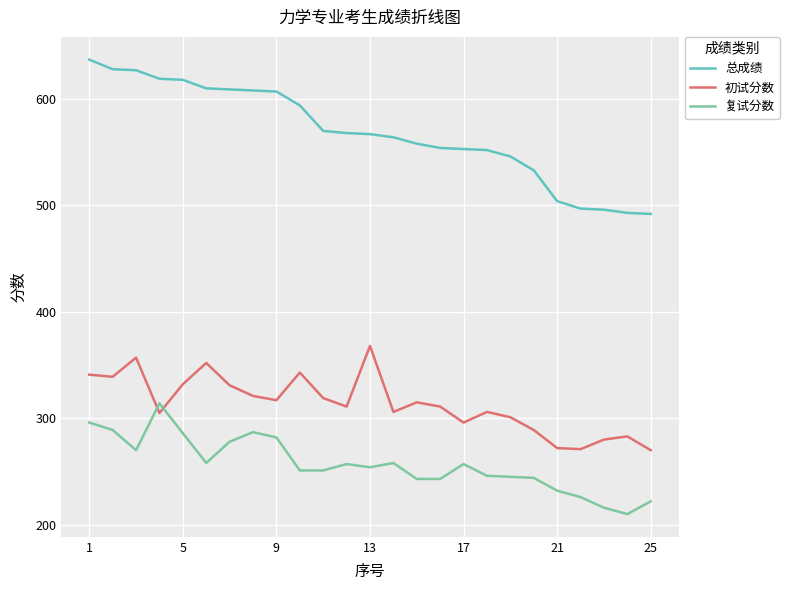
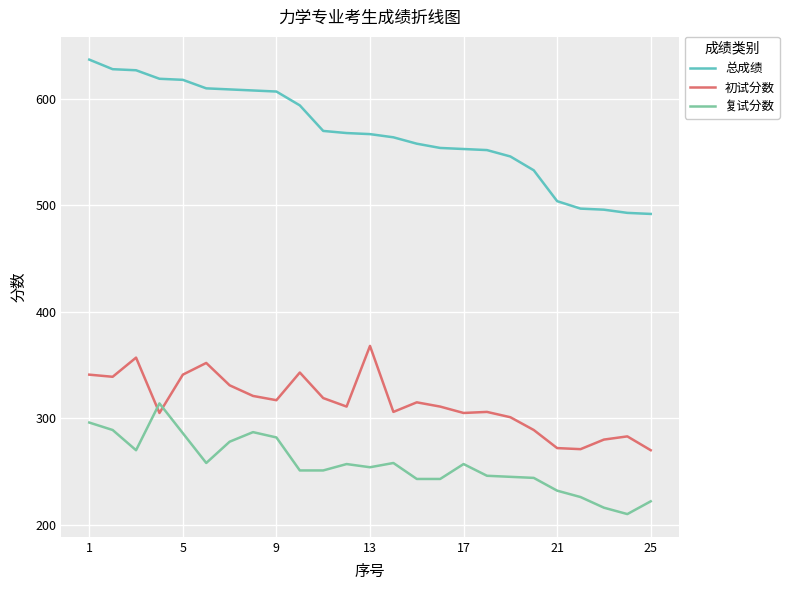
  {
    "初试分数": {
      "1": 341,
-     "5": 332,
+     "5": 341,
      "9": 317,
      "13": 368,
-     "17": 296,
+     "17": 305,
      "21": 272,
      "25": 270
    }
  }
